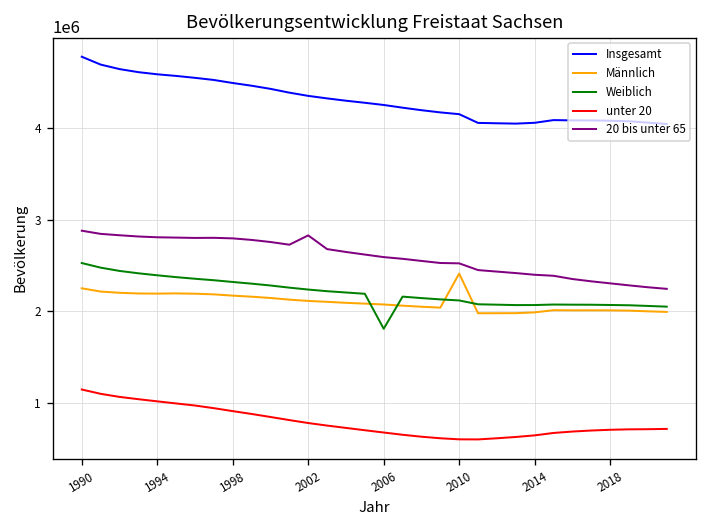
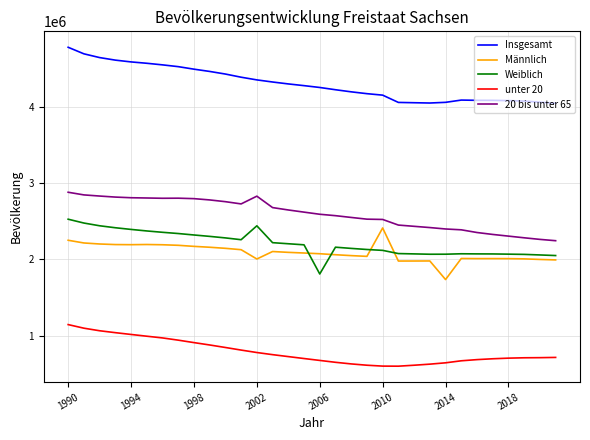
  {
    "Insgesamt": {
      "1990": 4800000,
      "1994": 4600000,
      "1998": 4500000,
      "2002": 4300000,
      "2006": 4200000,
      "2010": 4100000,
      "2014": 4100000
    },
    "Männlich": {
      "1990": 2300000,
      "1994": 2200000,
      "1998": 2200000,
-     "2002": 2100000,
+     "2002": 2000000,
      "2006": 2100000,
      "2010": 2400000,
-     "2014": 2000000,
+     "2014": 1700000,
      "2018": 2000000
    },
    "Weiblich": {
      "1990": 2500000,
      "1994": 2400000,
      "1998": 2300000,
-     "2002": 2200000,
+     "2002": 2400000,
      "2006": 1800000,
      "2010": 2100000,
      "2014": 2100000,
      "2018": 2100000
    },
    "unter 20": {
      "1990": 1100000,
      "1994": 1000000,
      "1998": 900000,
      "2002": 800000,
      "2006": 700000,
      "2010": 600000,
      "2014": 600000,
      "2018": 700000
    },
    "20 bis unter 65": {
      "1990": 2900000,
      "1994": 2800000,
      "1998": 2800000,
      "2002": 2800000,
      "2006": 2600000,
      "2010": 2500000,
      "2014": 2400000,
      "2018": 2300000
    }
  }
